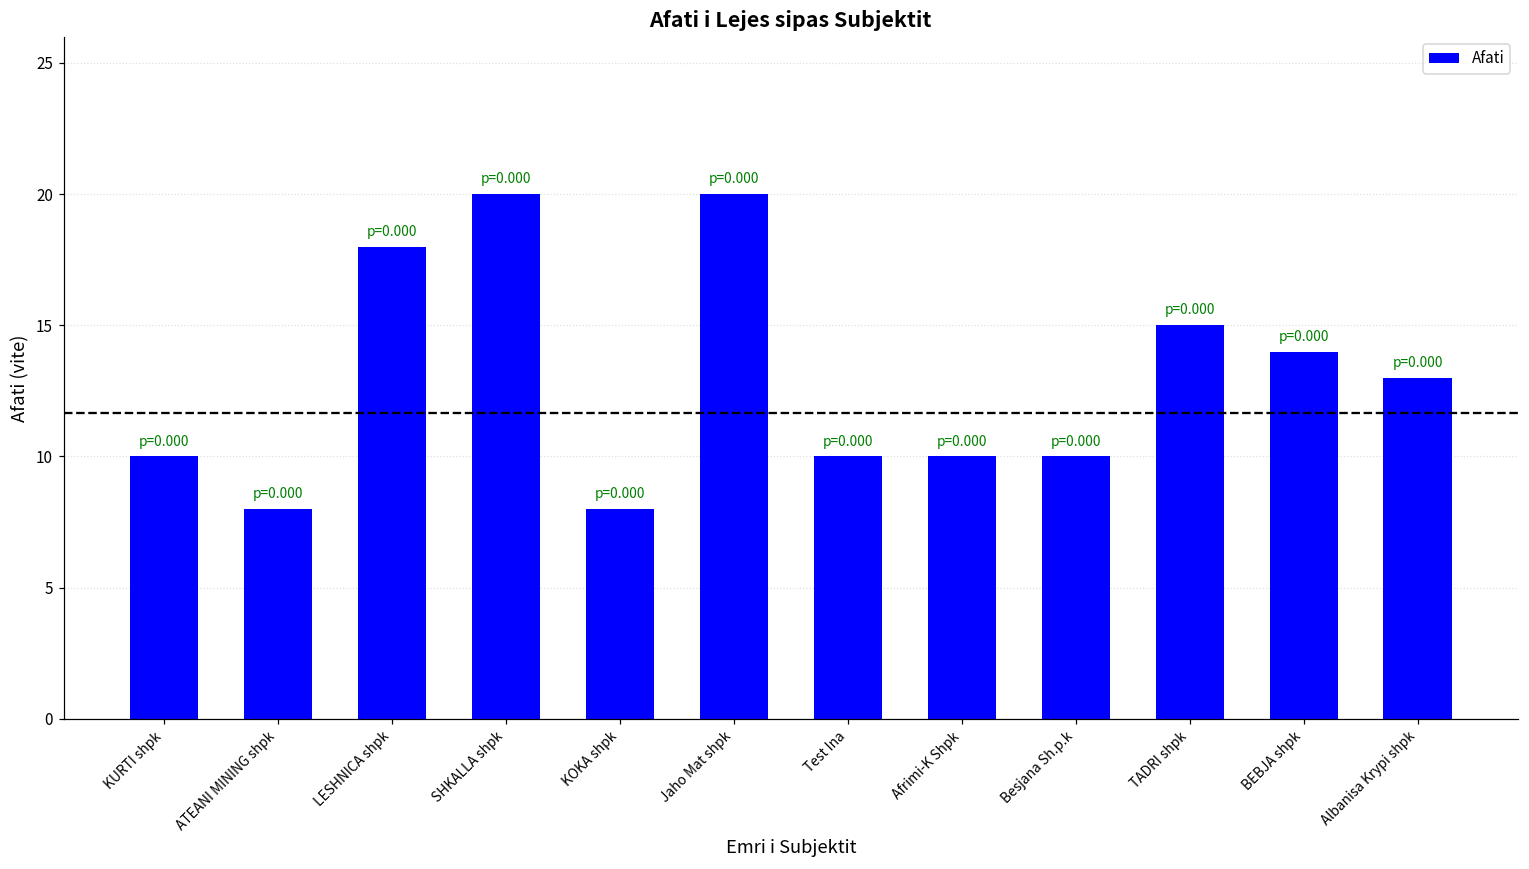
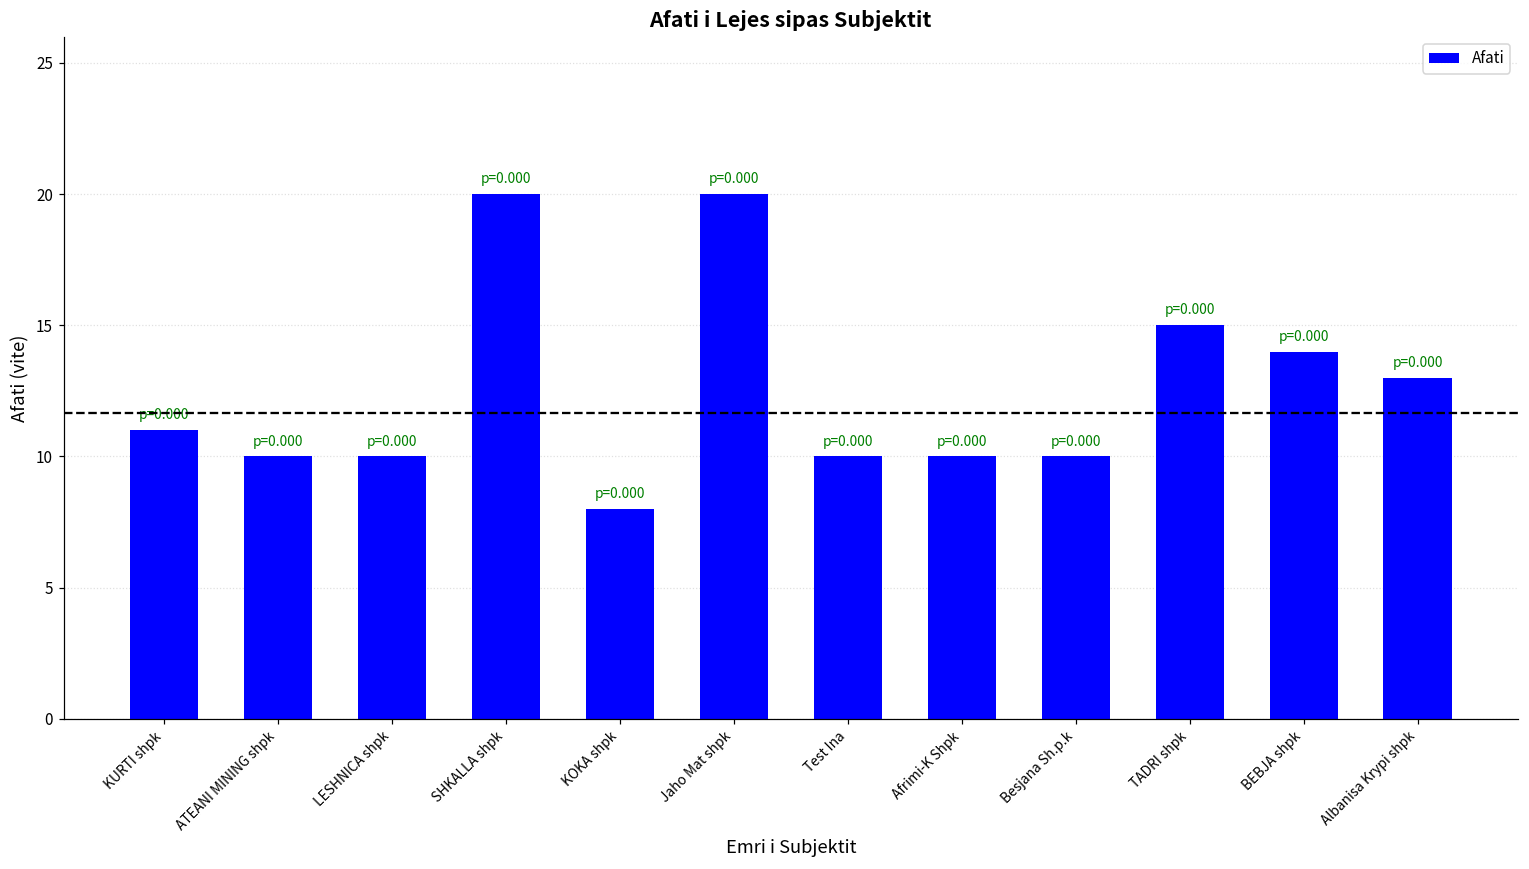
  {
-   "KURTI shpk": 10,
-   "ATEANI MINING shpk": 8,
-   "LESHNICA shpk": 18
+   "KURTI shpk": 11,
+   "ATEANI MINING shpk": 10,
+   "LESHNICA shpk": 10
  }
